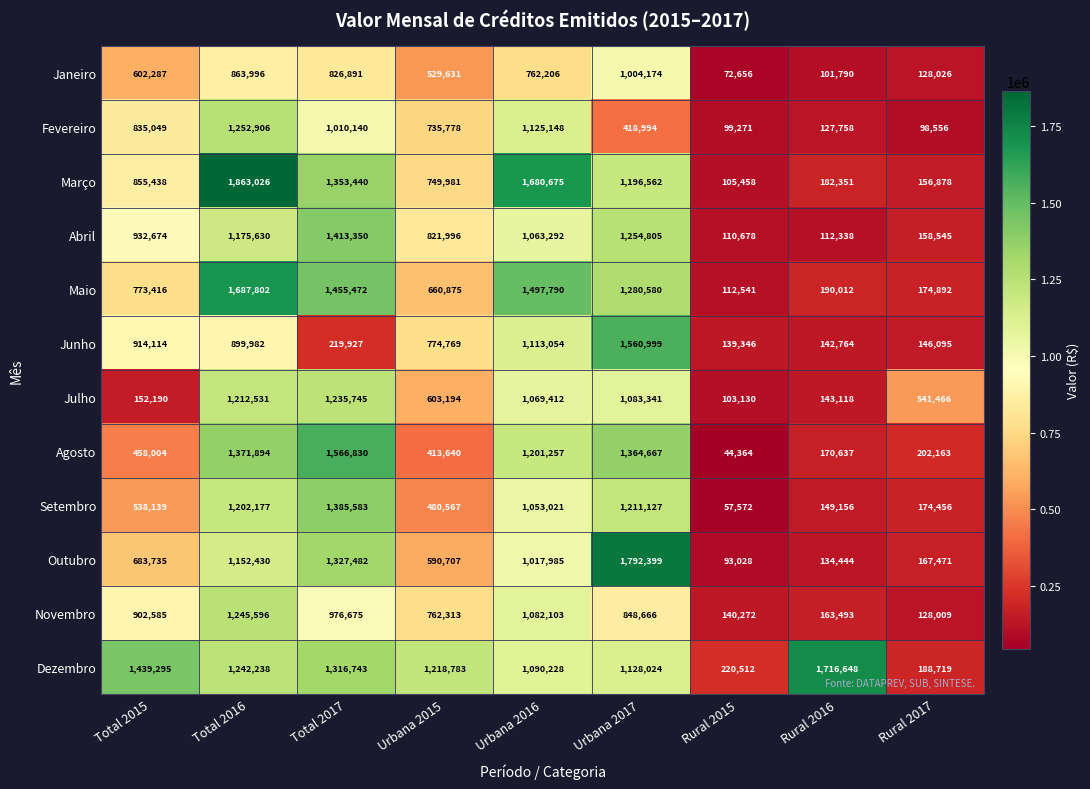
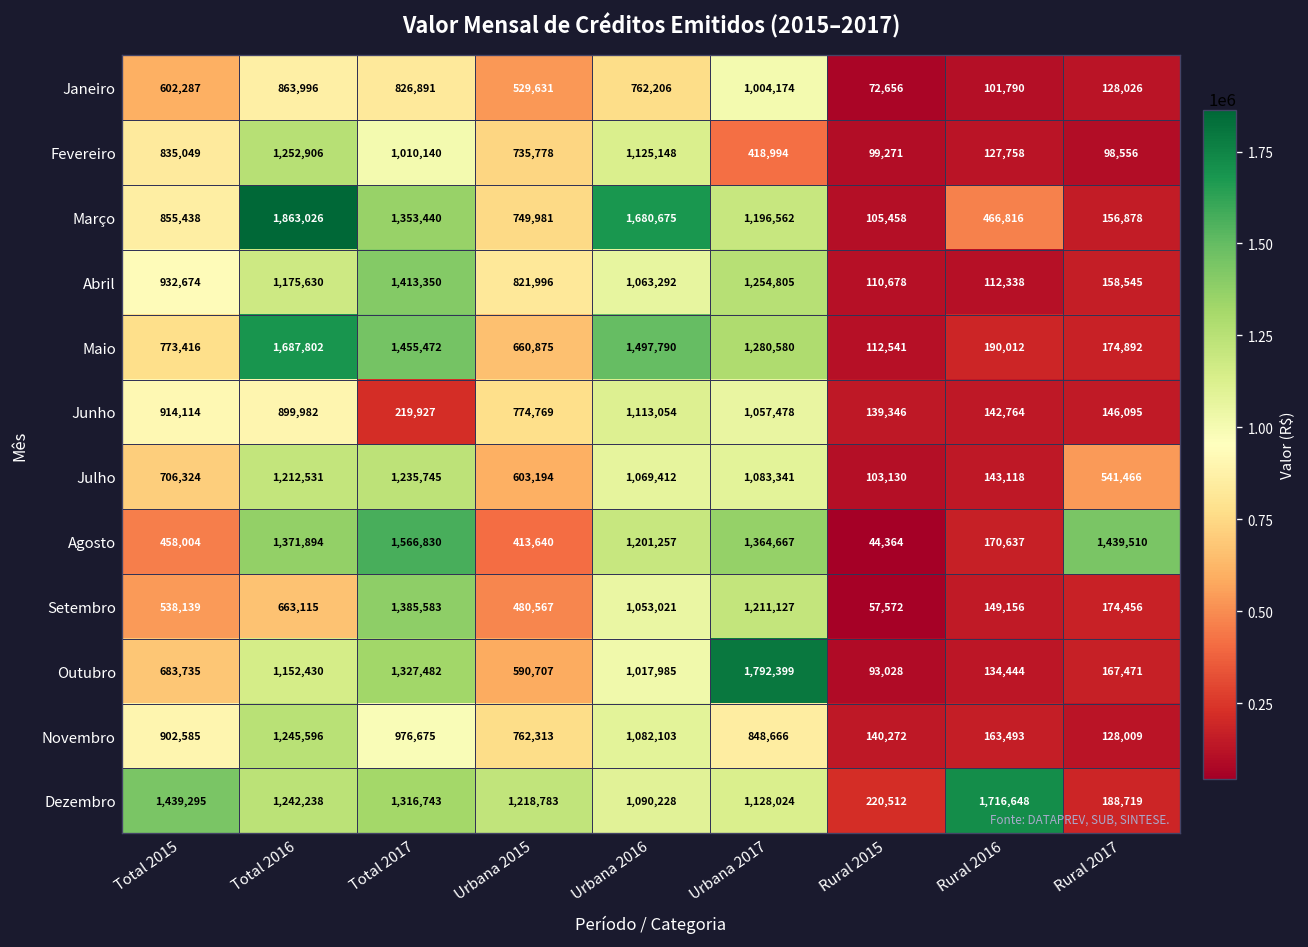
  {
    "Janeiro": {
      "Total 2015": "602,287",
      "Total 2016": "863,996",
      "Total 2017": "826,891",
      "Urbana 2015": "529,631",
      "Urbana 2016": "762,206",
      "Urbana 2017": "1,004,174",
      "Rural 2015": "72,656",
      "Rural 2016": "101,790",
      "Rural 2017": "128,026"
    },
    "Fevereiro": {
      "Total 2015": "835,049",
      "Total 2016": "1,252,906",
      "Total 2017": "1,010,140",
      "Urbana 2015": "735,778",
      "Urbana 2016": "1,125,148",
      "Urbana 2017": "418,994",
      "Rural 2015": "99,271",
      "Rural 2016": "127,758",
      "Rural 2017": "98,556"
    },
    "Março": {
      "Total 2015": "855,438",
      "Total 2016": "1,863,026",
      "Total 2017": "1,353,440",
      "Urbana 2015": "749,981",
      "Urbana 2016": "1,680,675",
      "Urbana 2017": "1,196,562",
      "Rural 2015": "105,458",
-     "Rural 2016": "182,351",
+     "Rural 2016": "466,816",
      "Rural 2017": "156,878"
    },
    "Abril": {
      "Total 2015": "932,674",
      "Total 2016": "1,175,630",
      "Total 2017": "1,413,350",
      "Urbana 2015": "821,996",
      "Urbana 2016": "1,063,292",
      "Urbana 2017": "1,254,805",
      "Rural 2015": "110,678",
      "Rural 2016": "112,338",
      "Rural 2017": "158,545"
    },
    "Maio": {
      "Total 2015": "773,416",
      "Total 2016": "1,687,802",
      "Total 2017": "1,455,472",
      "Urbana 2015": "660,875",
      "Urbana 2016": "1,497,790",
      "Urbana 2017": "1,280,580",
      "Rural 2015": "112,541",
      "Rural 2016": "190,012",
      "Rural 2017": "174,892"
    },
    "Junho": {
      "Total 2015": "914,114",
      "Total 2016": "899,982",
      "Total 2017": "219,927",
      "Urbana 2015": "774,769",
      "Urbana 2016": "1,113,054",
-     "Urbana 2017": "1,560,999",
+     "Urbana 2017": "1,057,478",
      "Rural 2015": "139,346",
      "Rural 2016": "142,764",
      "Rural 2017": "146,095"
    },
    "Julho": {
-     "Total 2015": "152,190",
+     "Total 2015": "706,324",
      "Total 2016": "1,212,531",
      "Total 2017": "1,235,745",
      "Urbana 2015": "603,194",
      "Urbana 2016": "1,069,412",
      "Urbana 2017": "1,083,341",
      "Rural 2015": "103,130",
      "Rural 2016": "143,118",
      "Rural 2017": "541,466"
    },
    "Agosto": {
      "Total 2015": "458,004",
      "Total 2016": "1,371,894",
      "Total 2017": "1,566,830",
      "Urbana 2015": "413,640",
      "Urbana 2016": "1,201,257",
      "Urbana 2017": "1,364,667",
      "Rural 2015": "44,364",
      "Rural 2016": "170,637",
-     "Rural 2017": "202,163"
+     "Rural 2017": "1,439,510"
    },
    "Setembro": {
      "Total 2015": "538,139",
-     "Total 2016": "1,202,177",
+     "Total 2016": "663,115",
      "Total 2017": "1,385,583",
      "Urbana 2015": "480,567",
      "Urbana 2016": "1,053,021",
      "Urbana 2017": "1,211,127",
      "Rural 2015": "57,572",
      "Rural 2016": "149,156",
      "Rural 2017": "174,456"
    },
    "Outubro": {
      "Total 2015": "683,735",
      "Total 2016": "1,152,430",
      "Total 2017": "1,327,482",
      "Urbana 2015": "590,707",
      "Urbana 2016": "1,017,985",
      "Urbana 2017": "1,792,399",
      "Rural 2015": "93,028",
      "Rural 2016": "134,444",
      "Rural 2017": "167,471"
    },
    "Novembro": {
      "Total 2015": "902,585",
      "Total 2016": "1,245,596",
      "Total 2017": "976,675",
      "Urbana 2015": "762,313",
      "Urbana 2016": "1,082,103",
      "Urbana 2017": "848,666",
      "Rural 2015": "140,272",
      "Rural 2016": "163,493",
      "Rural 2017": "128,009"
    },
    "Dezembro": {
      "Total 2015": "1,439,295",
      "Total 2016": "1,242,238",
      "Total 2017": "1,316,743",
      "Urbana 2015": "1,218,783",
      "Urbana 2016": "1,090,228",
      "Urbana 2017": "1,128,024",
      "Rural 2015": "220,512",
      "Rural 2016": "1,716,648"
    }
  }
